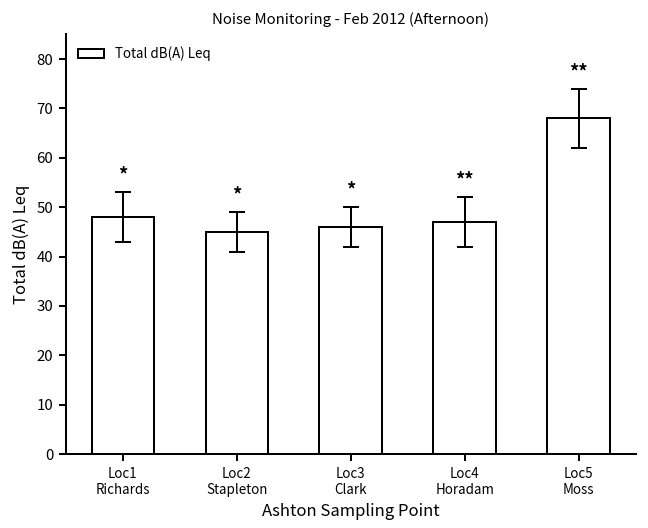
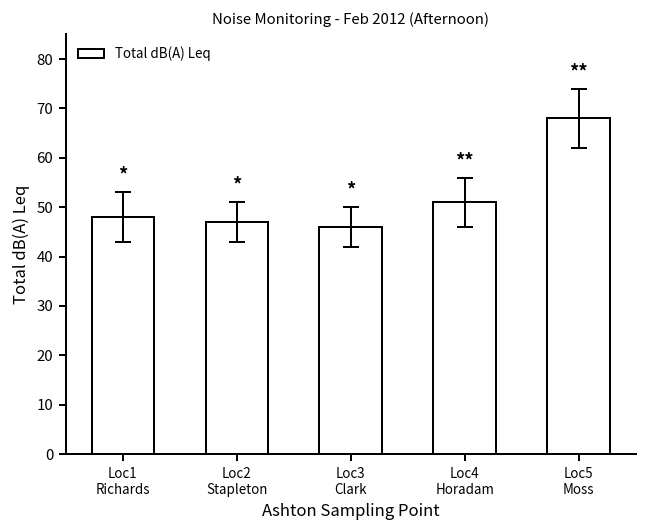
  {
    "Total dB(A) Leq": {
      "Loc1 Richards": 48,
-     "Loc2 Stapleton": 45,
+     "Loc2 Stapleton": 47,
      "Loc3 Clark": 46,
-     "Loc4 Horadam": 47,
+     "Loc4 Horadam": 51,
      "Loc5 Moss": 68
    }
  }
